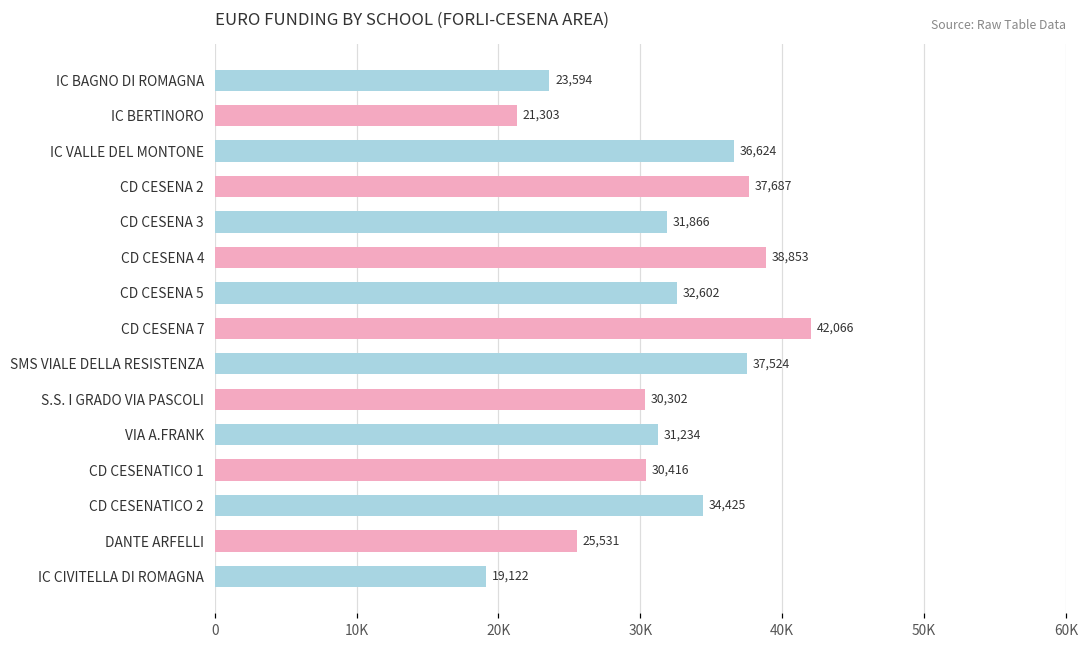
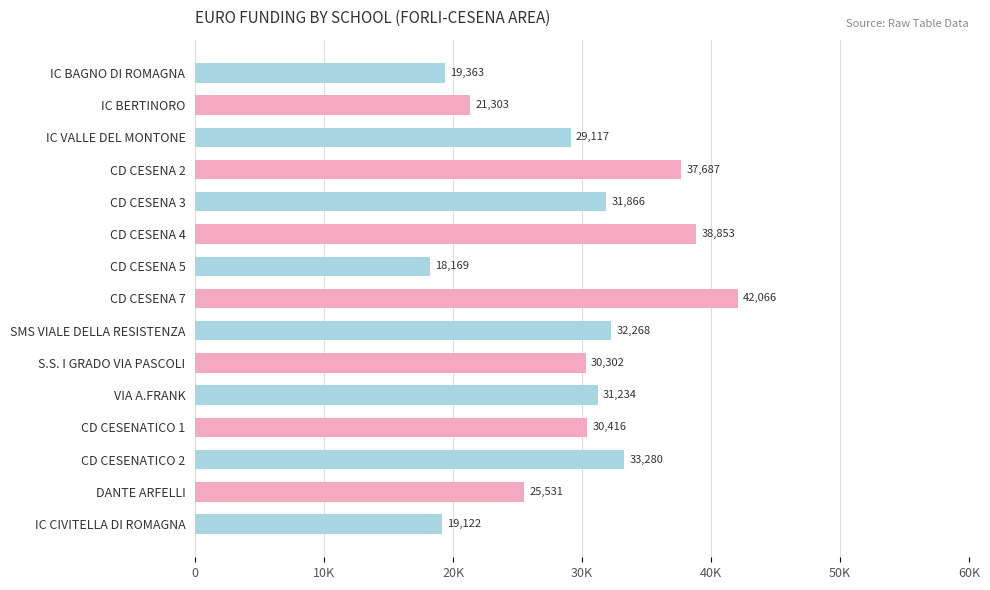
  {
-   "IC BAGNO DI ROMAGNA": "23,594",
+   "IC BAGNO DI ROMAGNA": "19,363",
    "IC BERTINORO": "21,303",
-   "IC VALLE DEL MONTONE": "36,624",
+   "IC VALLE DEL MONTONE": "29,117",
    "CD CESENA 2": "37,687",
    "CD CESENA 3": "31,866",
    "CD CESENA 4": "38,853",
-   "CD CESENA 5": "32,602",
+   "CD CESENA 5": "18,169",
    "CD CESENA 7": "42,066",
-   "SMS VIALE DELLA RESISTENZA": "37,524",
+   "SMS VIALE DELLA RESISTENZA": "32,268",
    "S.S. I GRADO VIA PASCOLI": "30,302",
    "VIA A.FRANK": "31,234",
    "CD CESENATICO 1": "30,416",
-   "CD CESENATICO 2": "34,425",
+   "CD CESENATICO 2": "33,280",
    "DANTE ARFELLI": "25,531",
    "IC CIVITELLA DI ROMAGNA": "19,122"
  }
